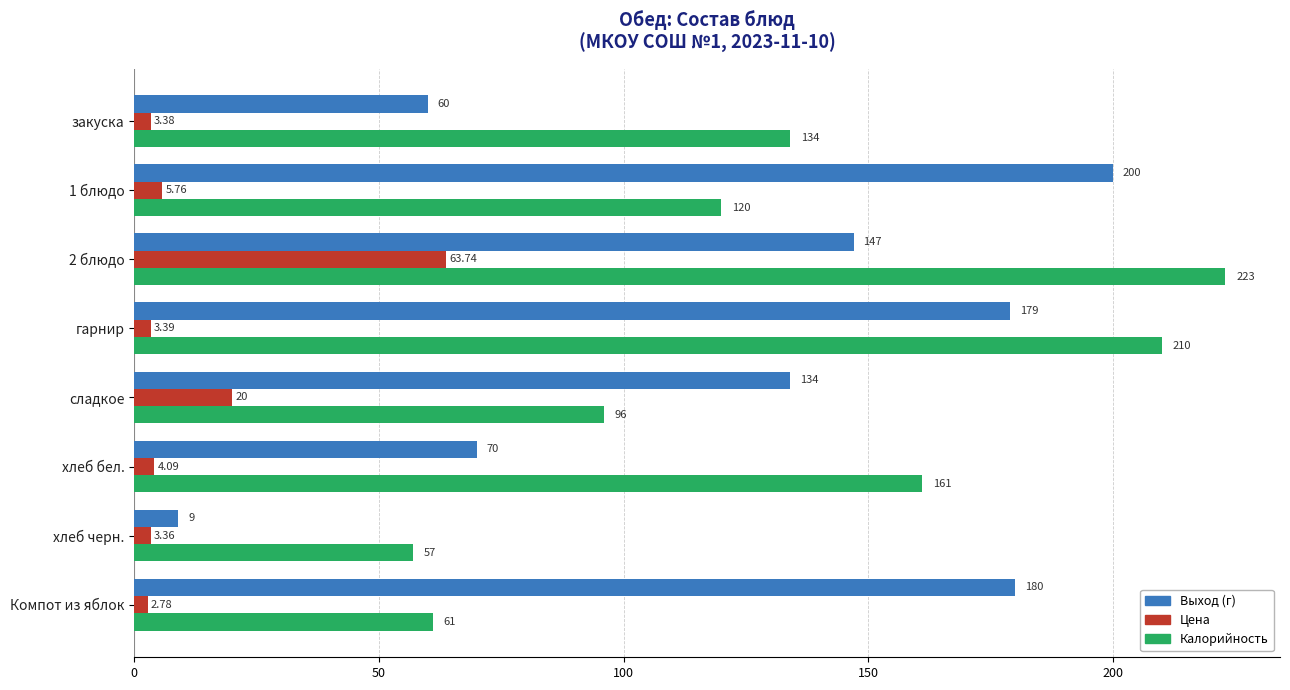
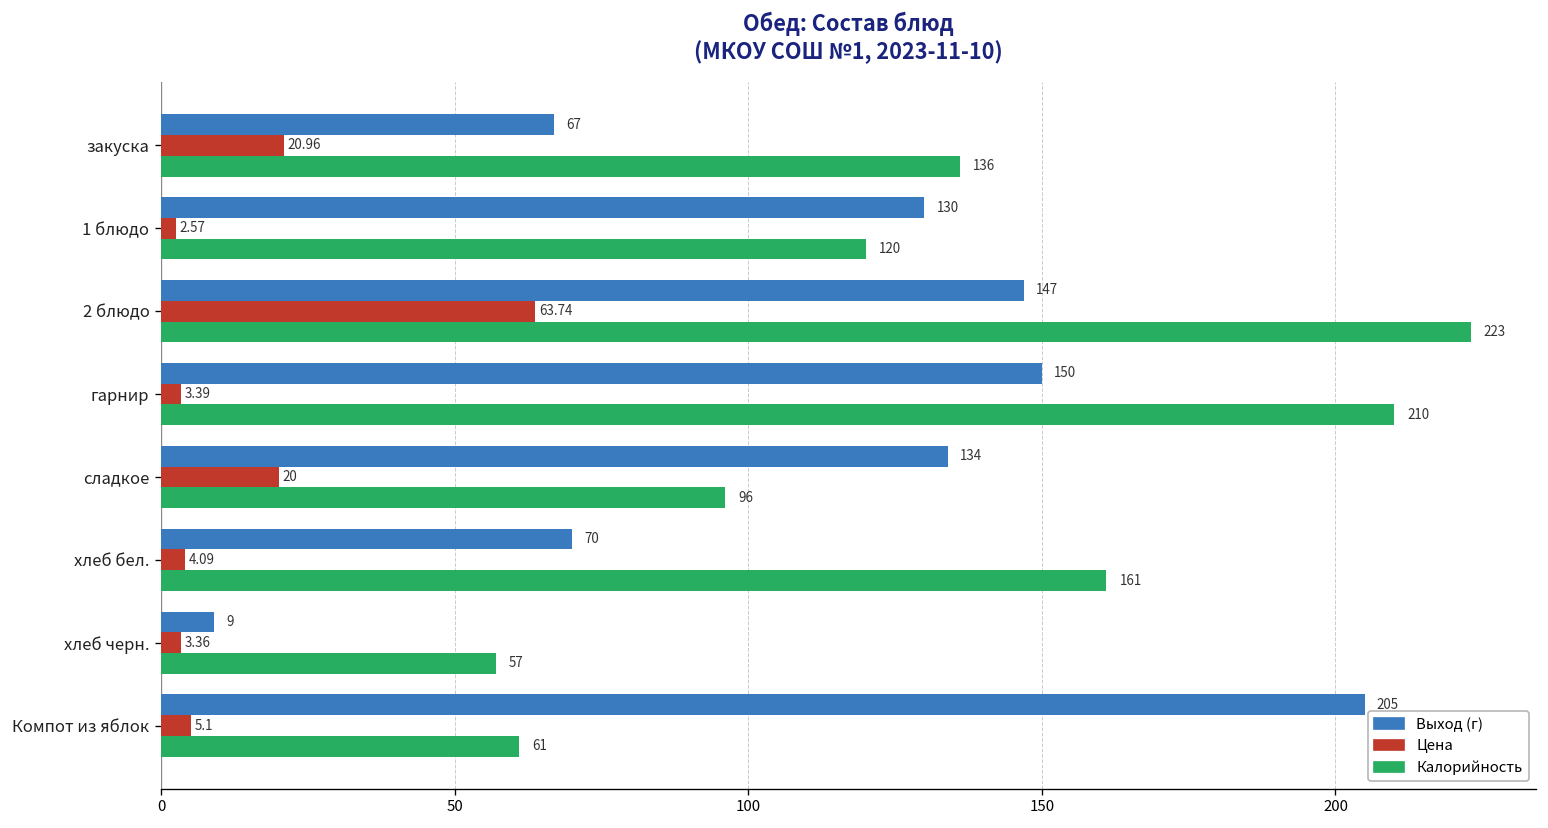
  {
    "Выход (г)": {
-     "закуска": 60,
-     "1 блюдо": 200,
+     "закуска": 67,
+     "1 блюдо": 130,
      "2 блюдо": 147,
-     "гарнир": 179,
+     "гарнир": 150,
      "сладкое": 134,
      "хлеб бел.": 70,
      "хлеб черн.": 9,
-     "Компот из яблок": 180
+     "Компот из яблок": 205
    },
    "Цена": {
-     "закуска": 3.38,
-     "1 блюдо": 5.76,
+     "закуска": 20.96,
+     "1 блюдо": 2.57,
      "2 блюдо": 63.74,
      "гарнир": 3.39,
      "сладкое": 20,
      "хлеб бел.": 4.09,
      "хлеб черн.": 3.36,
-     "Компот из яблок": 2.78
+     "Компот из яблок": 5.1
    },
    "Калорийность": {
-     "закуска": 134,
+     "закуска": 136,
      "1 блюдо": 120,
      "2 блюдо": 223,
      "гарнир": 210,
      "сладкое": 96,
      "хлеб бел.": 161,
      "хлеб черн.": 57,
      "Компот из яблок": 61
    }
  }
